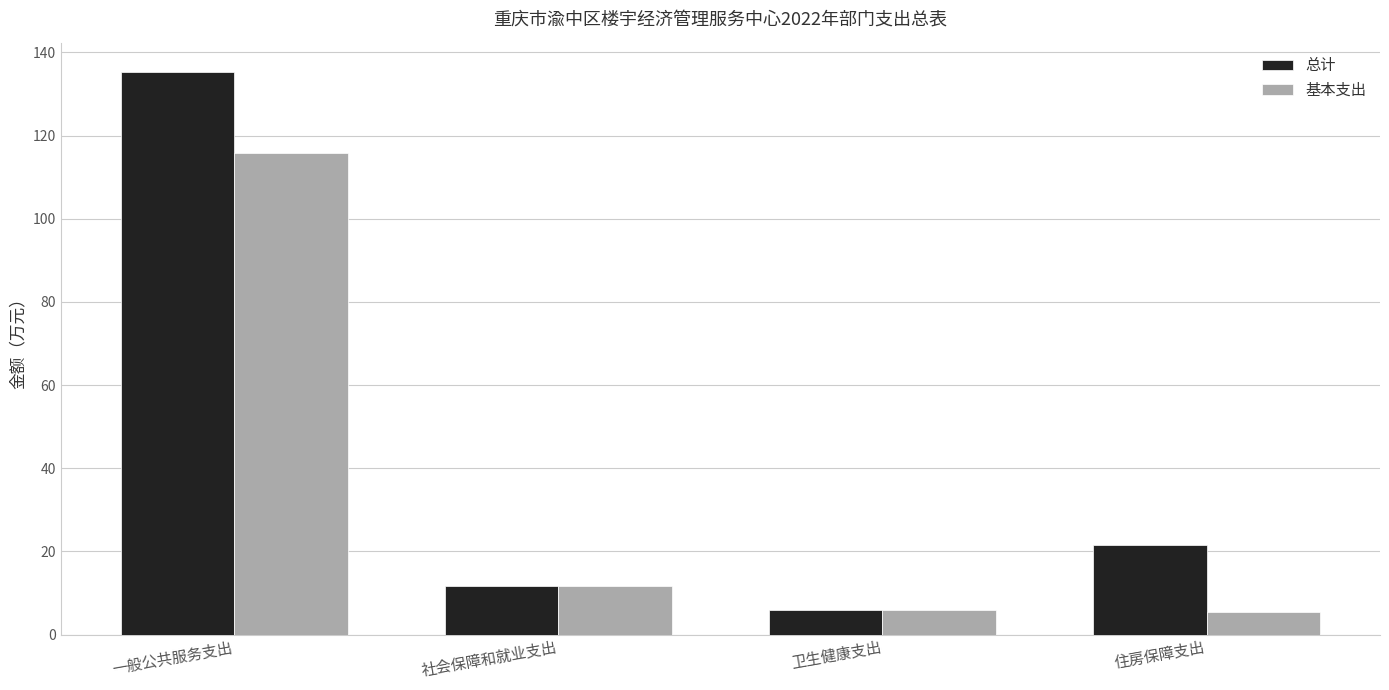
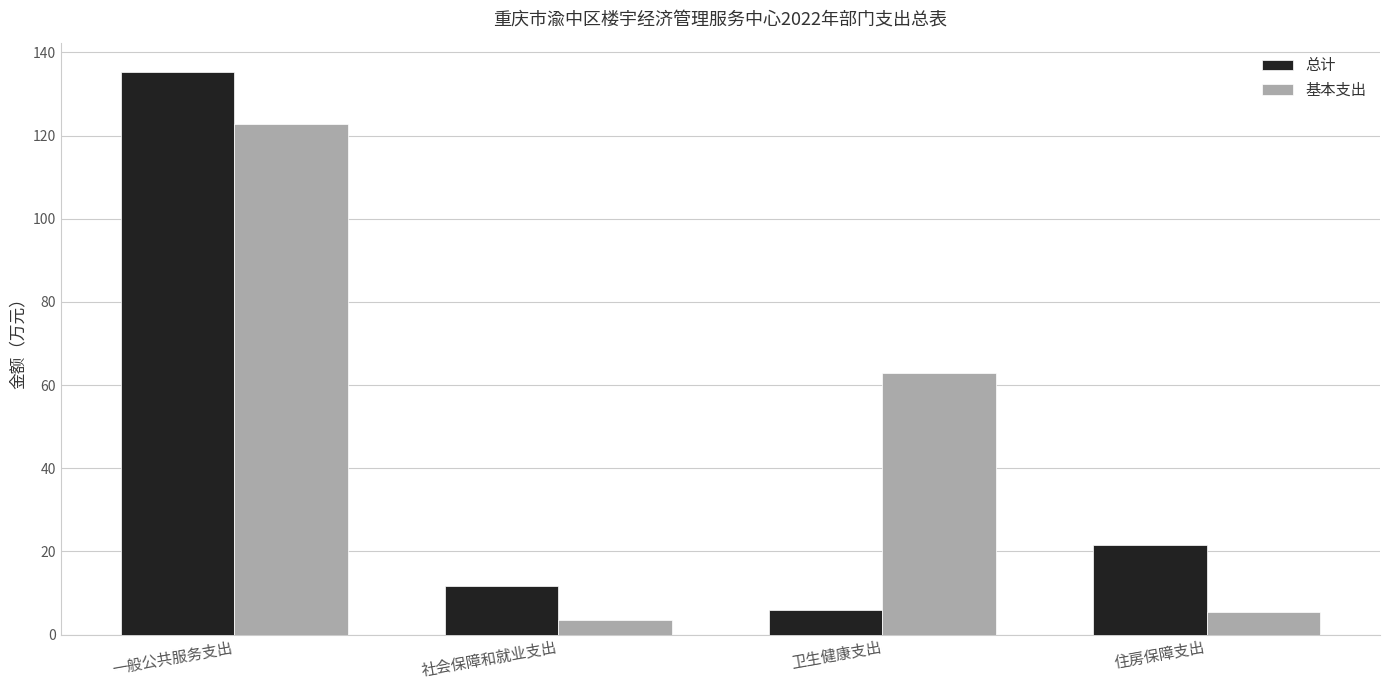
  {
    "总计": {
      "一般公共服务支出": 135,
      "社会保障和就业支出": 12,
      "卫生健康支出": 6,
      "住房保障支出": 21
    },
    "基本支出": {
-     "一般公共服务支出": 116,
-     "社会保障和就业支出": 12,
-     "卫生健康支出": 6,
+     "一般公共服务支出": 123,
+     "社会保障和就业支出": 3,
+     "卫生健康支出": 63,
      "住房保障支出": 5
    }
  }
